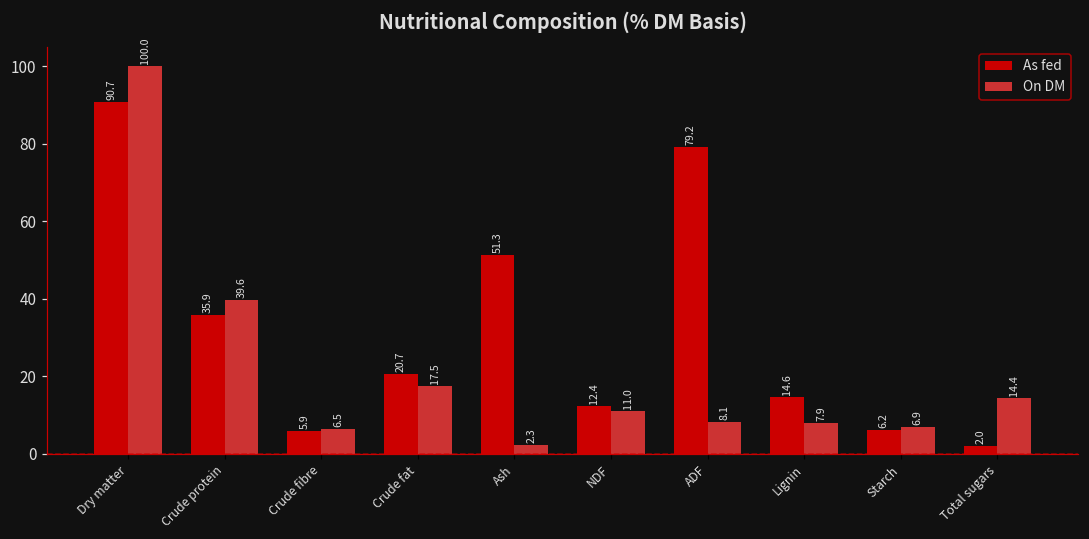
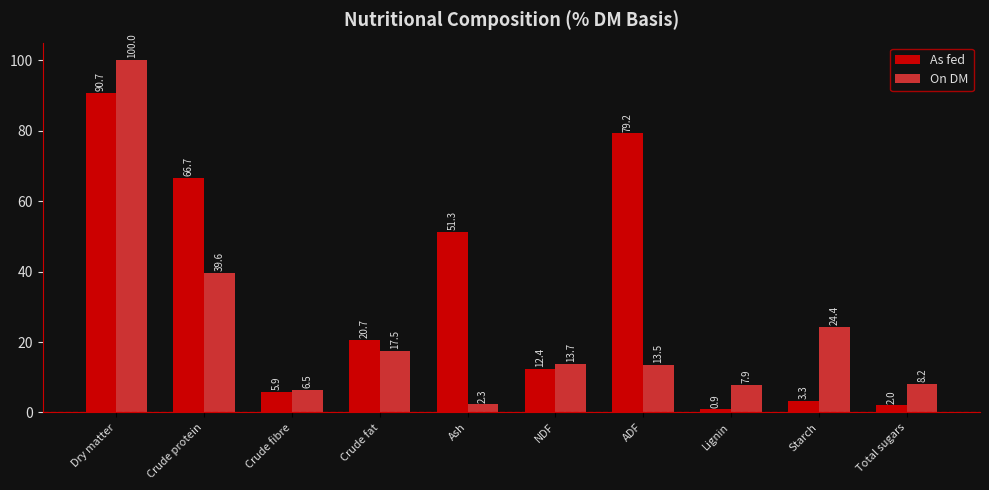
  {
    "As fed": {
      "Dry matter": 90.7,
-     "Crude protein": 35.9,
+     "Crude protein": 66.7,
      "Crude fibre": 5.9,
      "Crude fat": 20.7,
      "Ash": 51.3,
      "NDF": 12.4,
      "ADF": 79.2,
-     "Lignin": 14.6,
-     "Starch": 6.2,
+     "Lignin": 0.9,
+     "Starch": 3.3,
      "Total sugars": 2.0
    },
    "On DM": {
      "Dry matter": 100.0,
      "Crude protein": 39.6,
      "Crude fibre": 6.5,
      "Crude fat": 17.5,
      "Ash": 2.3,
-     "NDF": 11.0,
-     "ADF": 8.1,
+     "NDF": 13.7,
+     "ADF": 13.5,
      "Lignin": 7.9,
-     "Starch": 6.9,
-     "Total sugars": 14.4
+     "Starch": 24.4,
+     "Total sugars": 8.2
    }
  }
